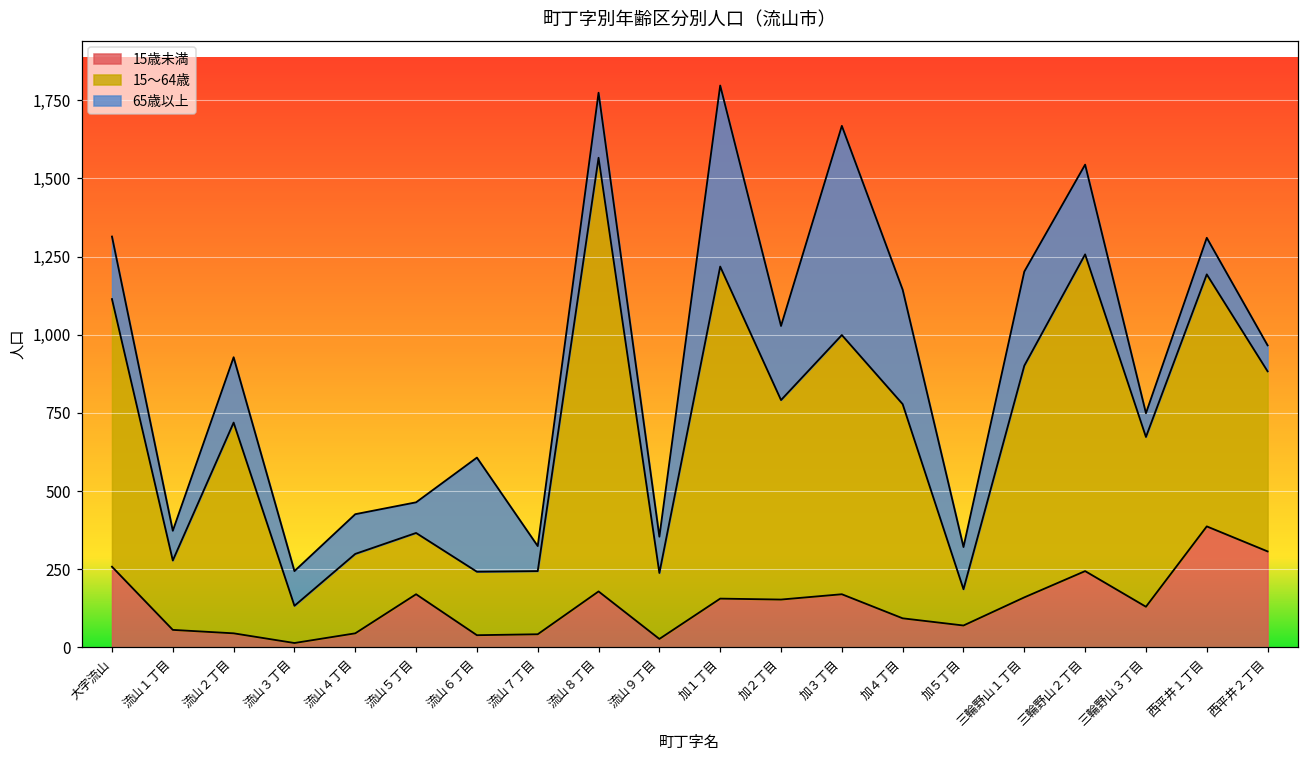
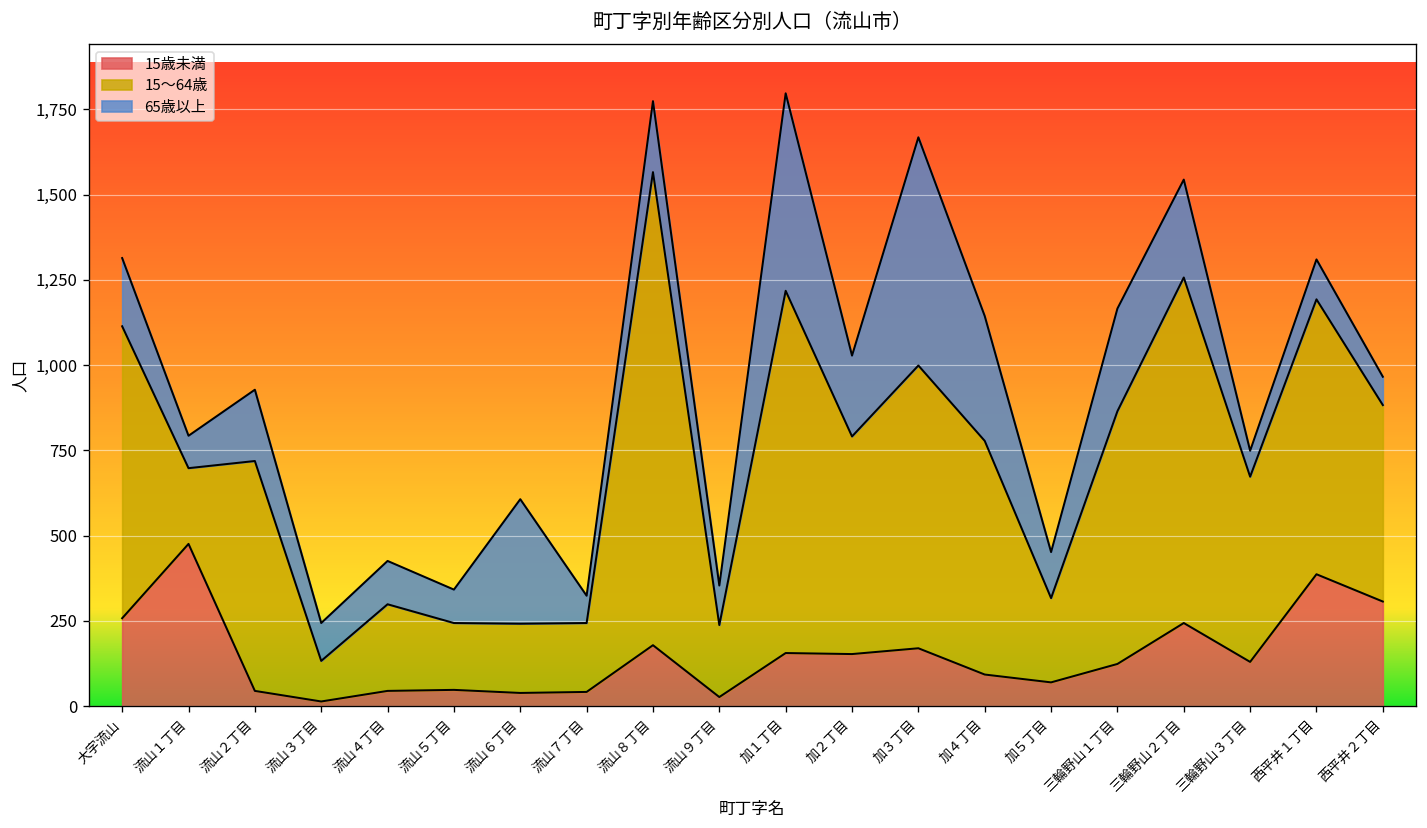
  {
    "15歳未満": {
      "大字流山": "260",
-     "流山１丁目": "60",
+     "流山１丁目": "480",
      "流山２丁目": "50",
      "流山３丁目": "10",
      "流山４丁目": "50",
-     "流山５丁目": "170",
+     "流山５丁目": "50",
      "流山６丁目": "40",
      "流山７丁目": "40",
      "流山８丁目": "180",
      "流山９丁目": "30",
      "加１丁目": "160",
      "加２丁目": "150",
      "加３丁目": "170",
      "加４丁目": "90",
      "加５丁目": "70",
-     "三輪野山１丁目": "160",
+     "三輪野山１丁目": "120",
      "三輪野山２丁目": "240",
      "三輪野山３丁目": "130",
      "西平井１丁目": "390",
      "西平井２丁目": "310"
    },
    "15～64歳": {
      "大字流山": "860",
      "流山１丁目": "220",
      "流山２丁目": "670",
      "流山３丁目": "120",
      "流山４丁目": "250",
      "流山５丁目": "200",
      "流山６丁目": "200",
      "流山７丁目": "200",
      "流山８丁目": "1,390",
      "流山９丁目": "210",
      "加１丁目": "1,060",
      "加２丁目": "640",
      "加３丁目": "830",
      "加４丁目": "690",
-     "加５丁目": "120",
+     "加５丁目": "250",
      "三輪野山１丁目": "740",
      "三輪野山２丁目": "1,010",
      "三輪野山３丁目": "540",
      "西平井１丁目": "810",
      "西平井２丁目": "580"
    },
    "65歳以上": {
      "大字流山": "200",
      "流山１丁目": "100",
      "流山２丁目": "210",
      "流山３丁目": "110",
      "流山４丁目": "130",
      "流山５丁目": "100",
      "流山６丁目": "370",
      "流山７丁目": "80",
      "流山８丁目": "210",
      "流山９丁目": "120",
      "加１丁目": "580",
      "加２丁目": "240",
      "加３丁目": "670",
      "加４丁目": "370",
      "加５丁目": "140",
      "三輪野山１丁目": "300",
      "三輪野山２丁目": "290",
      "三輪野山３丁目": "80",
      "西平井１丁目": "120",
      "西平井２丁目": "80"
    }
  }
